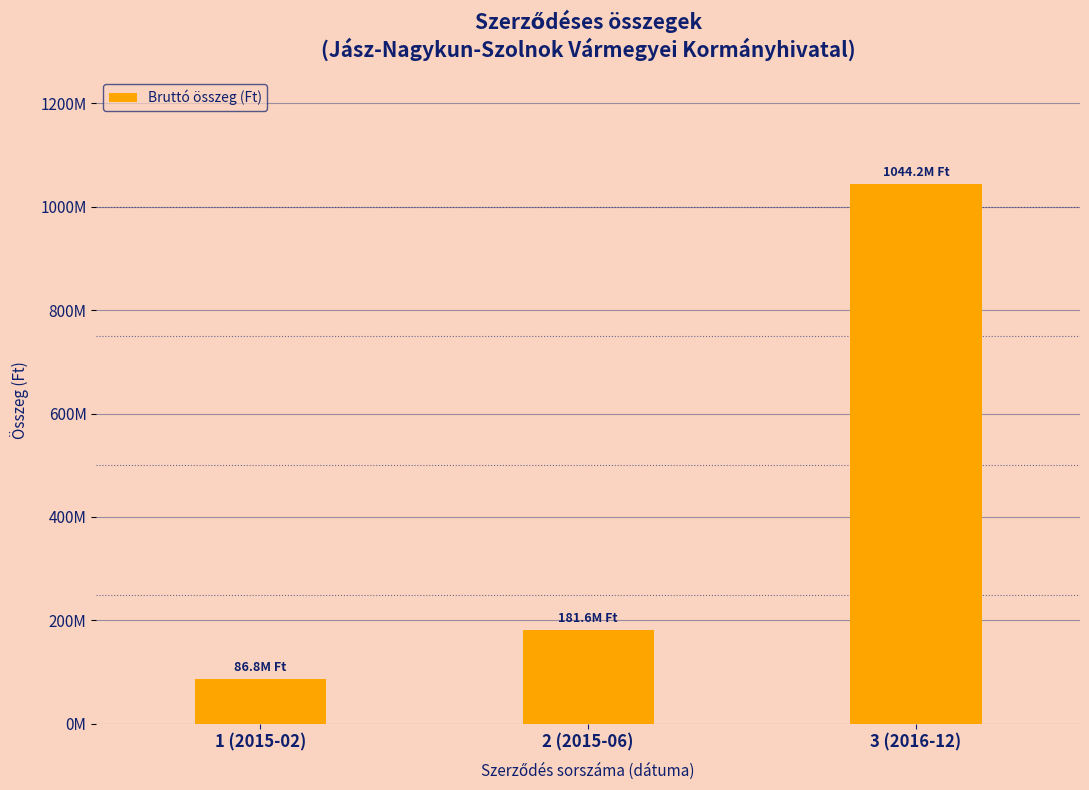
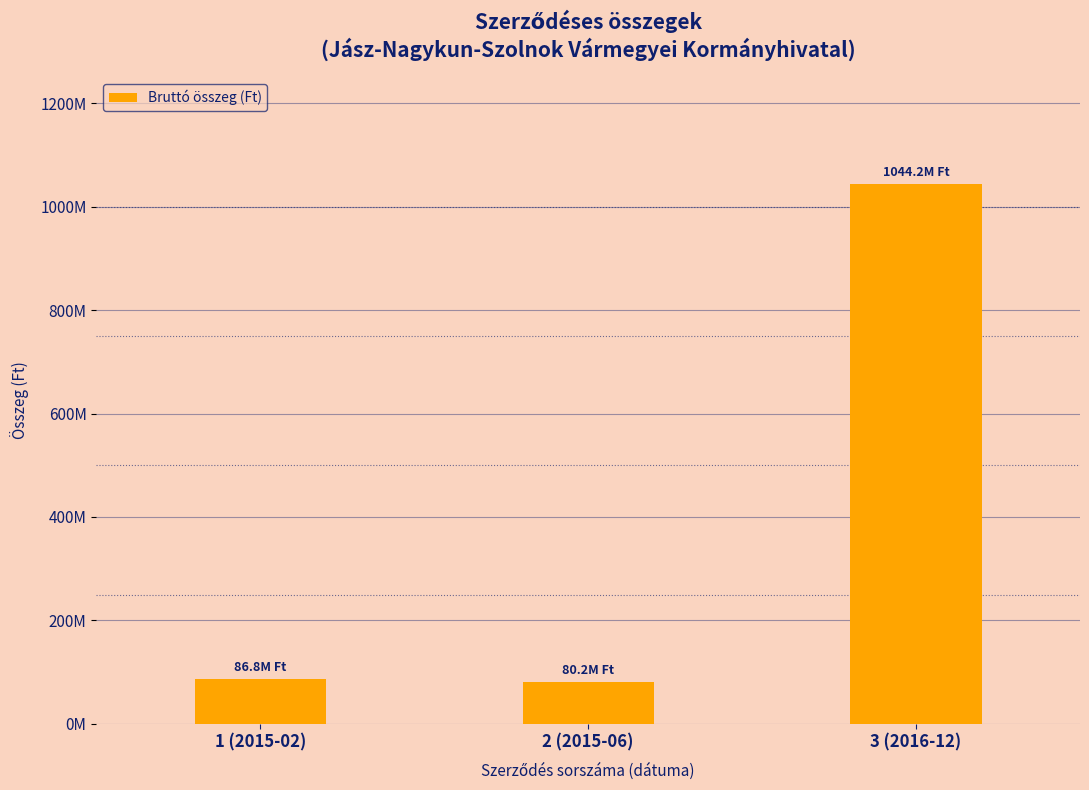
  {
    "1 (2015-02)": "86.8M",
-   "2 (2015-06)": "181.6M",
+   "2 (2015-06)": "80.2M",
    "3 (2016-12)": "1044.2M"
  }
